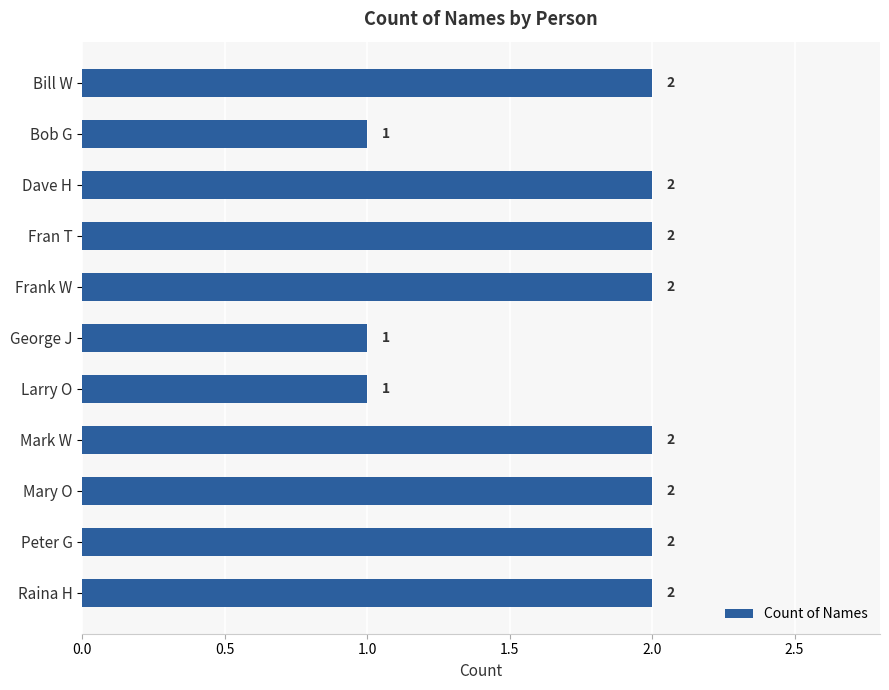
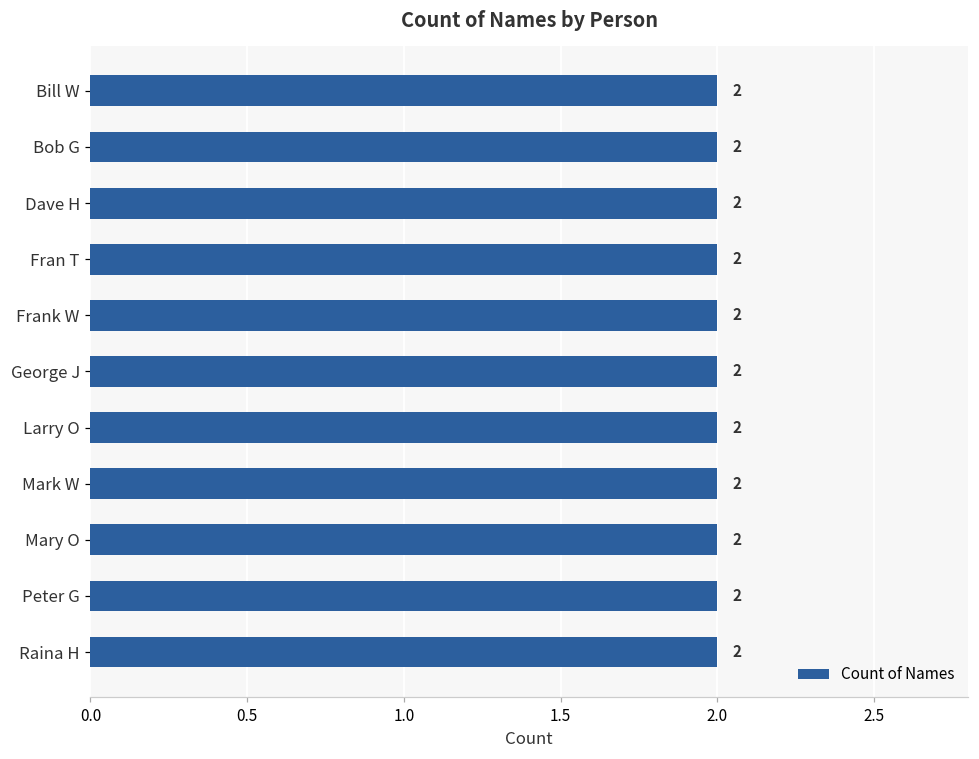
  {
    "Bill W": 2,
-   "Bob G": 1,
+   "Bob G": 2,
    "Dave H": 2,
    "Fran T": 2,
    "Frank W": 2,
-   "George J": 1,
-   "Larry O": 1,
+   "George J": 2,
+   "Larry O": 2,
    "Mark W": 2,
    "Mary O": 2,
    "Peter G": 2,
    "Raina H": 2
  }
